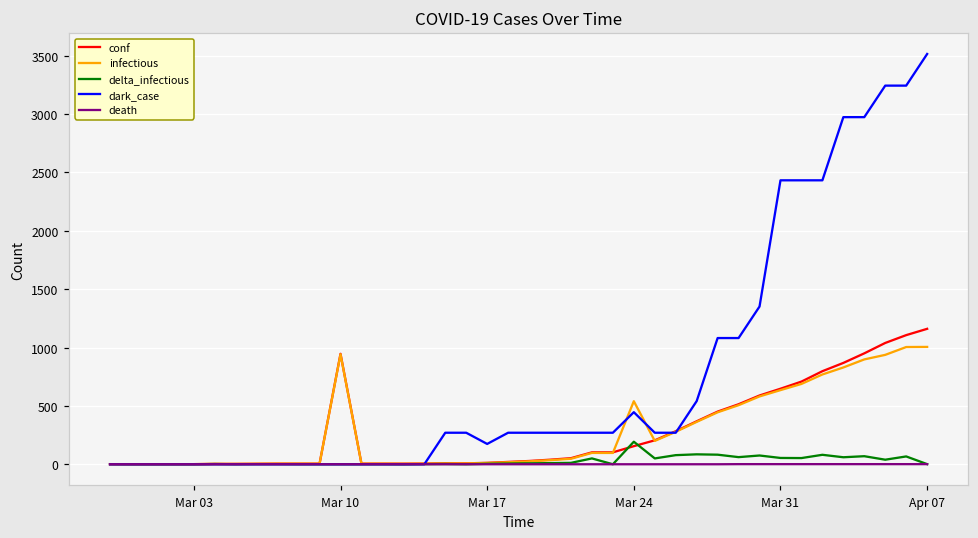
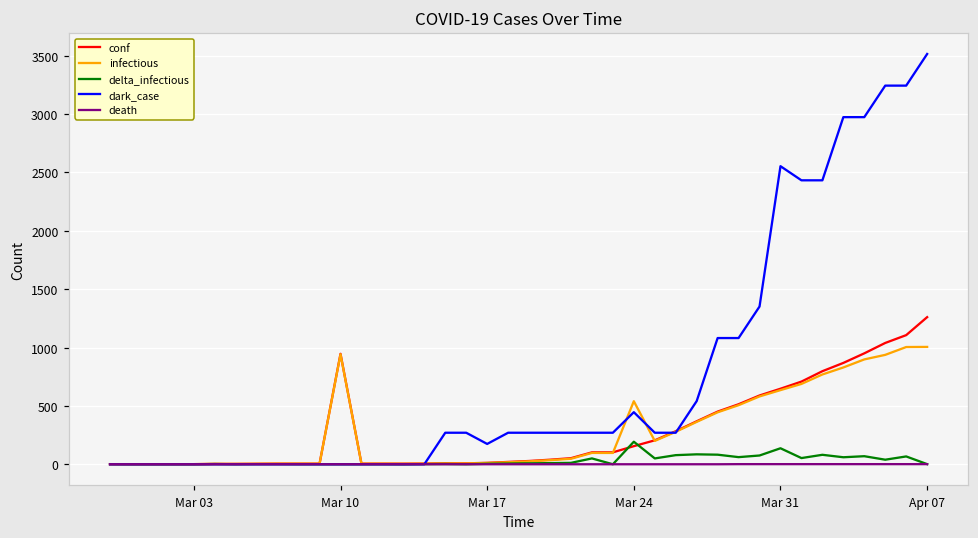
  {
    "conf": {
      "Mar 24": 160,
-     "Apr 07": 1160
+     "Apr 07": 1260
    },
    "infectious": {
      "Mar 24": 540,
      "Apr 07": 1010
    },
    "delta_infectious": {
      "Mar 24": 190,
-     "Mar 31": 50
+     "Mar 31": 140
    },
    "dark_case": {
      "Mar 17": 170,
      "Mar 24": 450,
-     "Mar 31": 2430,
+     "Mar 31": 2550,
      "Apr 07": 3510
    },
    "death": {
      "Mar 24": 0,
      "Mar 31": 0
    }
  }
